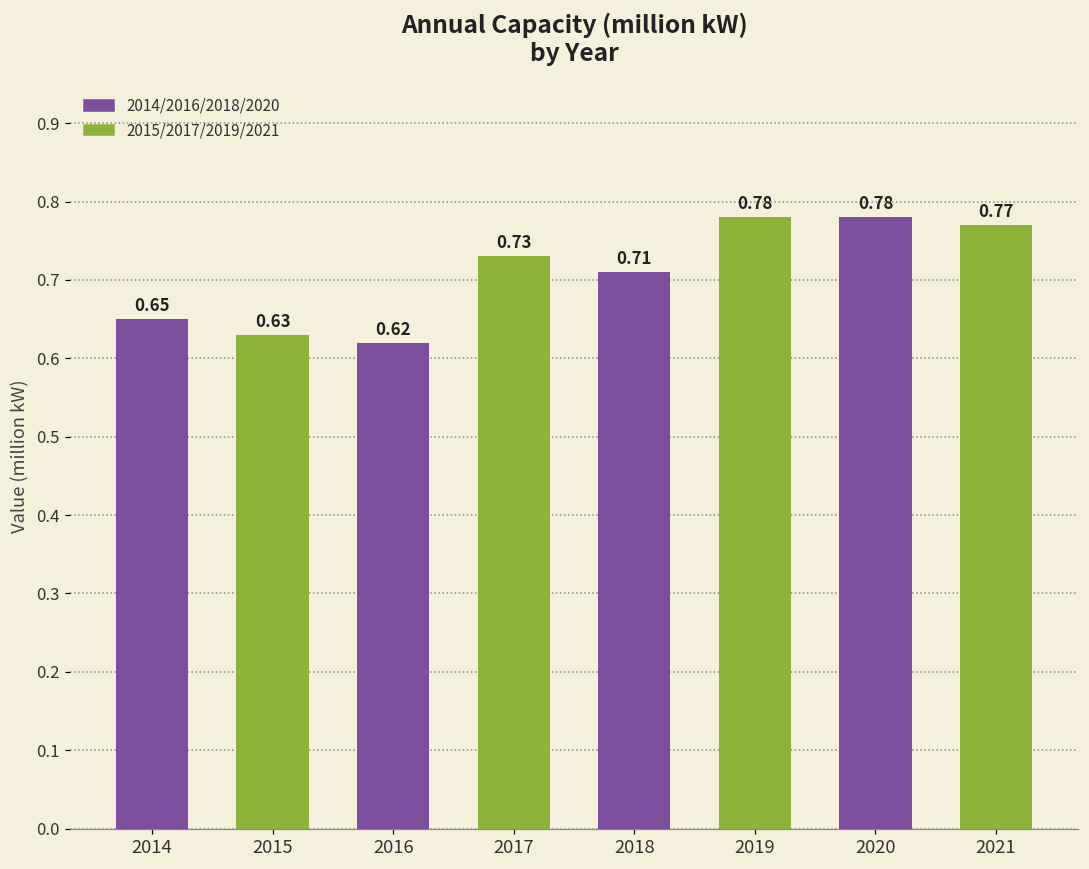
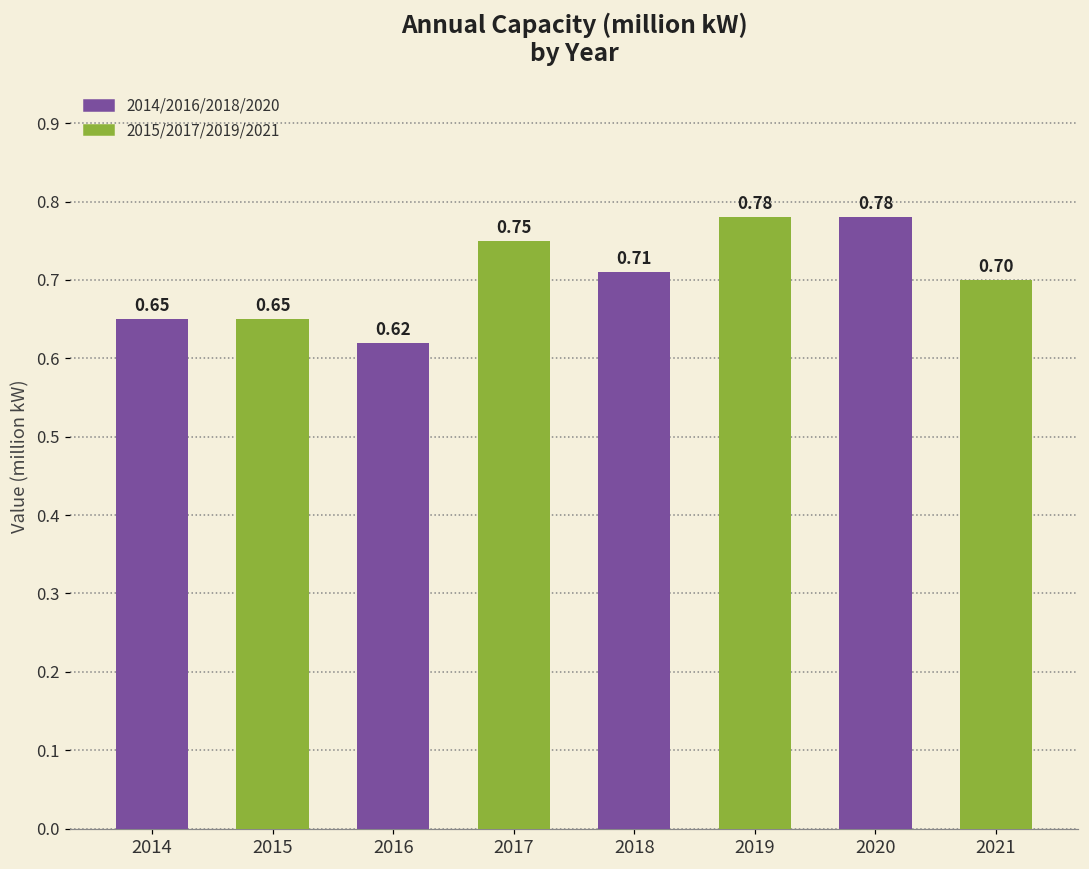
  {
    "2014": 0.65,
-   "2015": 0.63,
+   "2015": 0.65,
    "2016": 0.62,
-   "2017": 0.73,
+   "2017": 0.75,
    "2018": 0.71,
    "2019": 0.78,
    "2020": 0.78,
-   "2021": 0.77
+   "2021": 0.70
  }
